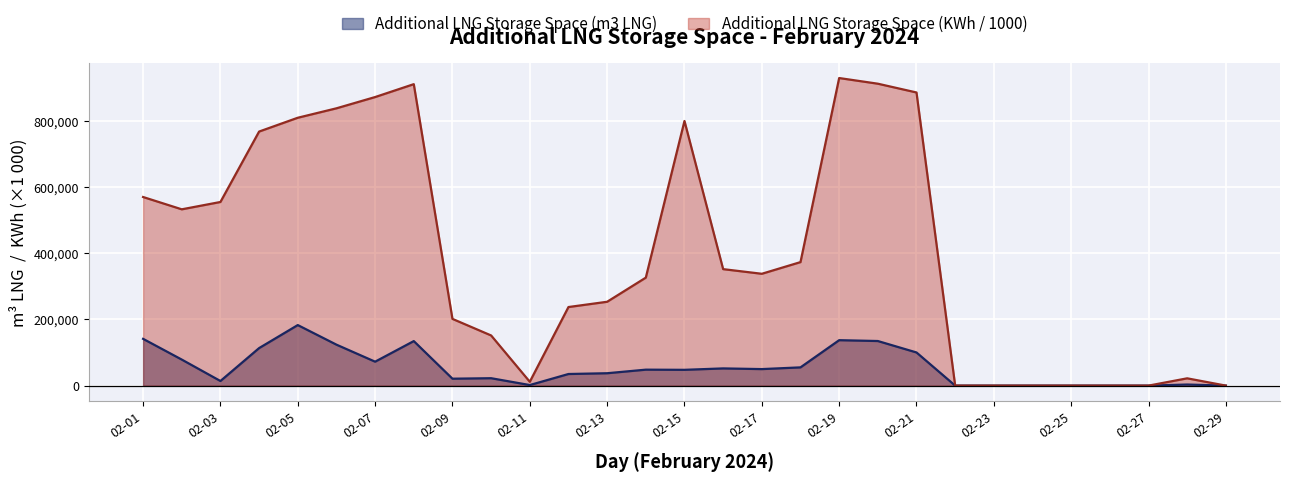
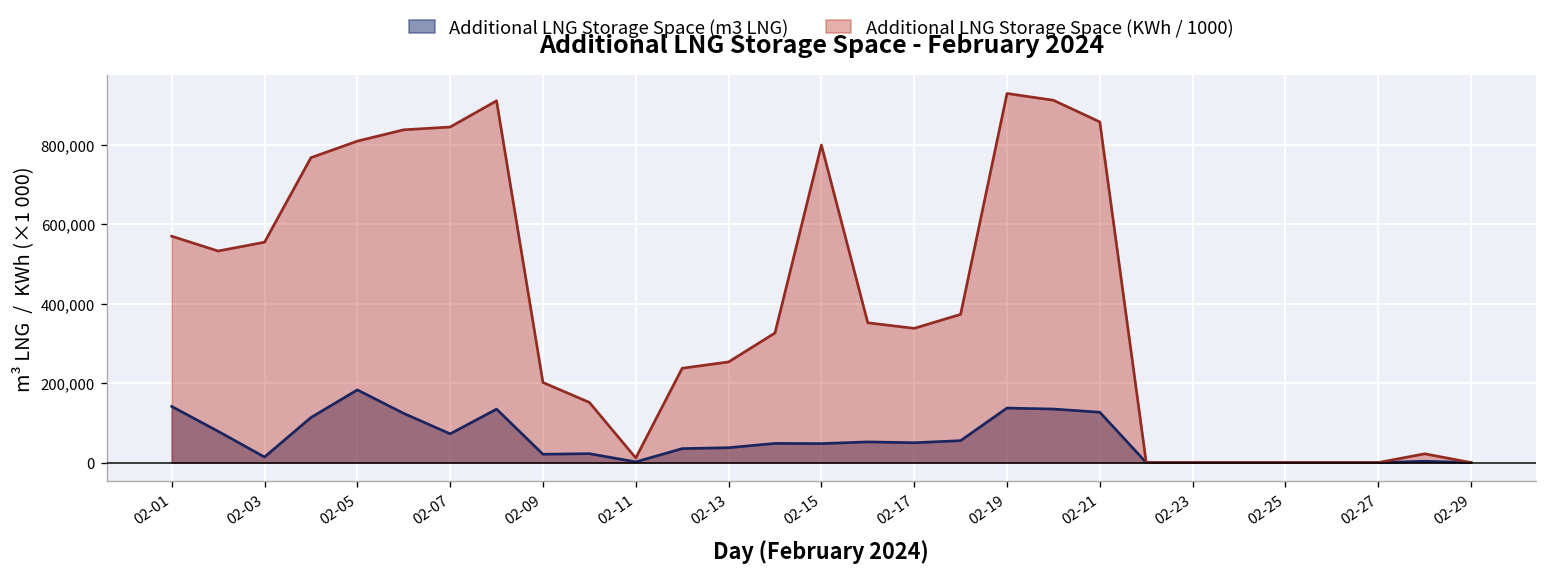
  {
    "Additional LNG Storage Space (m3 LNG)": {
      "02-01": "140,000",
      "02-03": "10,000",
      "02-05": "180,000",
      "02-07": "70,000",
      "02-09": "20,000",
      "02-11": "0",
      "02-13": "40,000",
      "02-15": "50,000",
      "02-17": "50,000",
      "02-19": "140,000",
-     "02-21": "100,000"
+     "02-21": "130,000"
    },
    "Additional LNG Storage Space (KWh / 1000)": {
      "02-01": "570,000",
      "02-03": "560,000",
      "02-05": "810,000",
-     "02-07": "870,000",
+     "02-07": "850,000",
      "02-09": "200,000",
      "02-11": "10,000",
      "02-13": "250,000",
      "02-15": "800,000",
      "02-17": "340,000",
      "02-19": "930,000",
-     "02-21": "890,000"
+     "02-21": "860,000"
    }
  }
